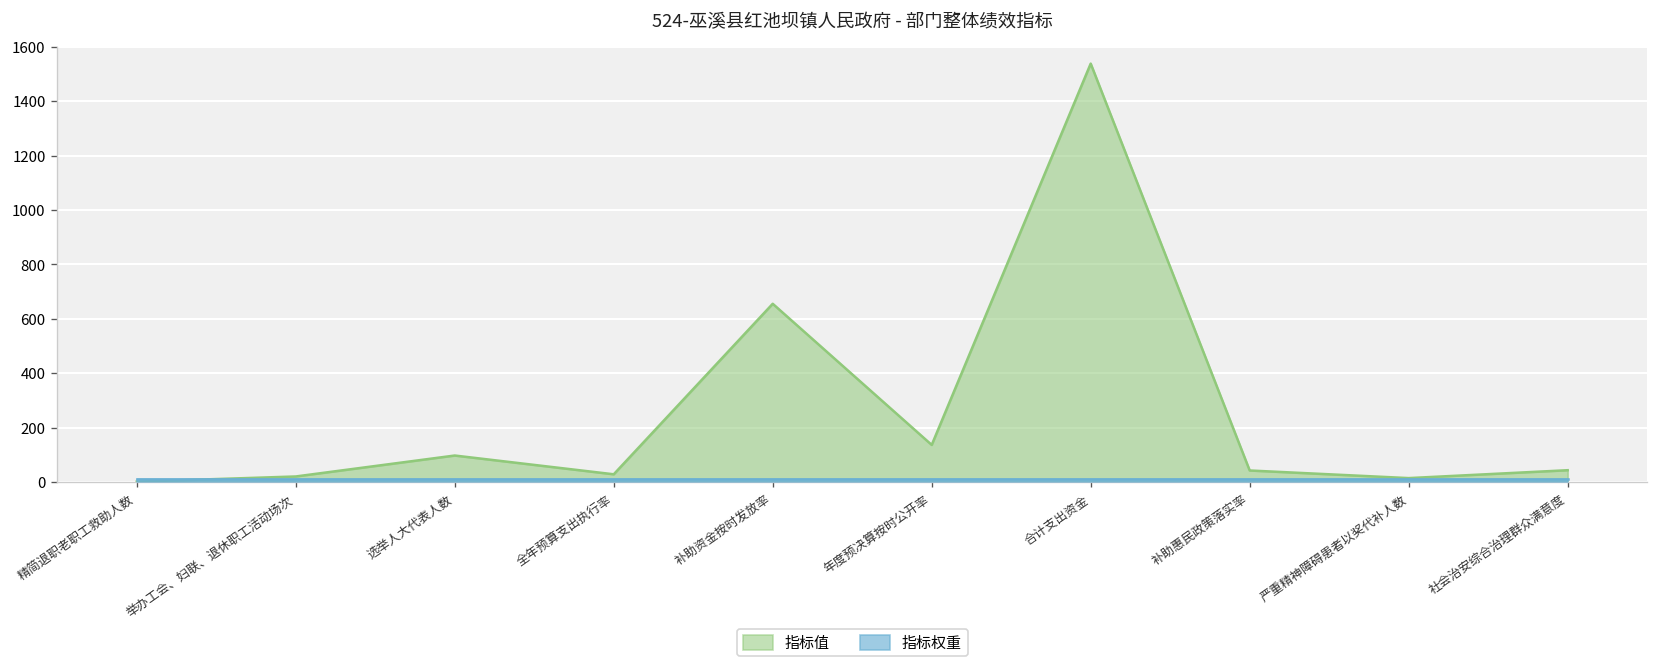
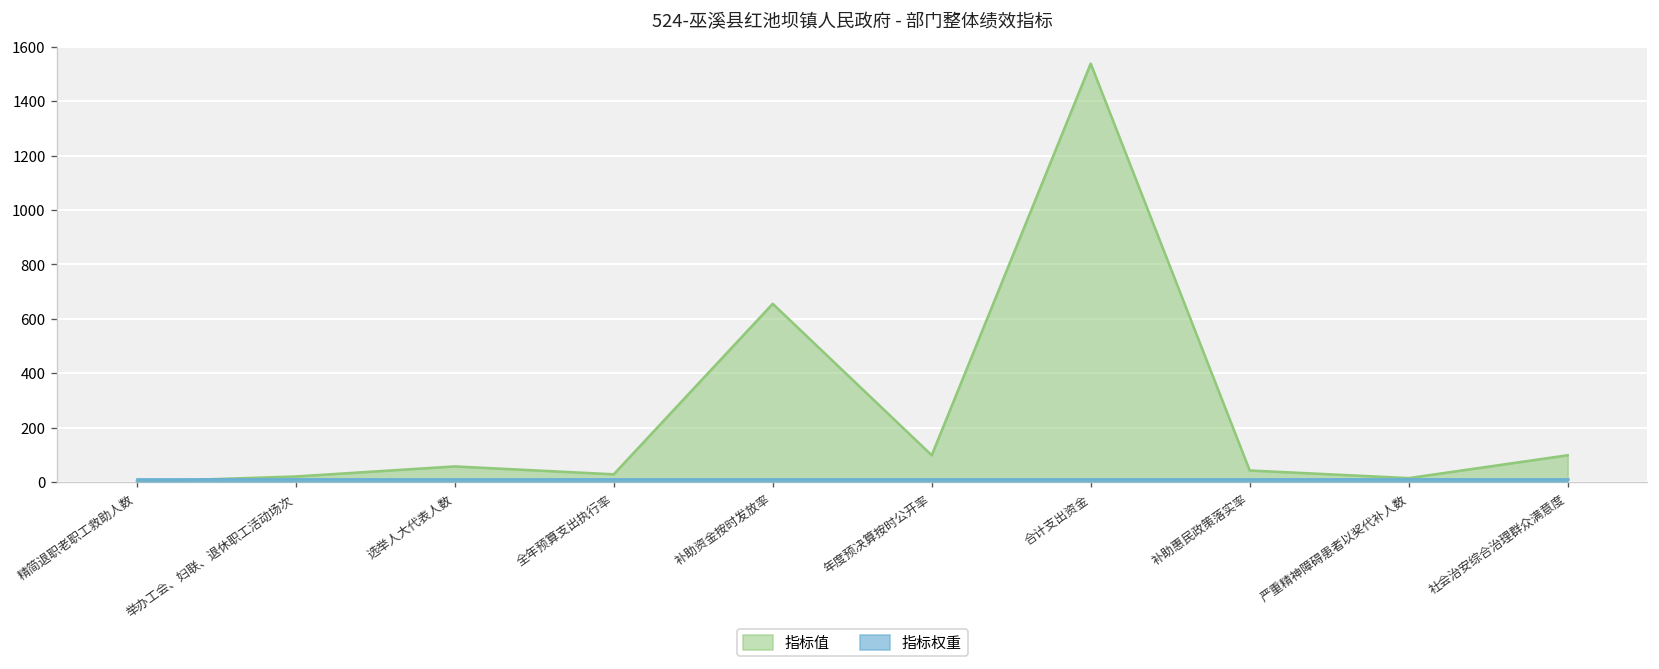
  {
    "指标值": {
-     "选举人大代表人数": 100,
+     "选举人大代表人数": 60,
      "全年预算支出执行率": 30,
      "补助资金按时发放率": 660,
-     "年度预决算按时公开率": 140,
+     "年度预决算按时公开率": 100,
      "合计支出资金": 1540,
      "补助惠民政策落实率": 40,
-     "社会治安综合治理群众满意度": 40
+     "社会治安综合治理群众满意度": 100
    },
    "指标权重": {
      "选举人大代表人数": 10,
      "全年预算支出执行率": 10,
      "补助资金按时发放率": 10,
      "年度预决算按时公开率": 10,
      "合计支出资金": 10,
      "补助惠民政策落实率": 10,
      "社会治安综合治理群众满意度": 10
    }
  }
